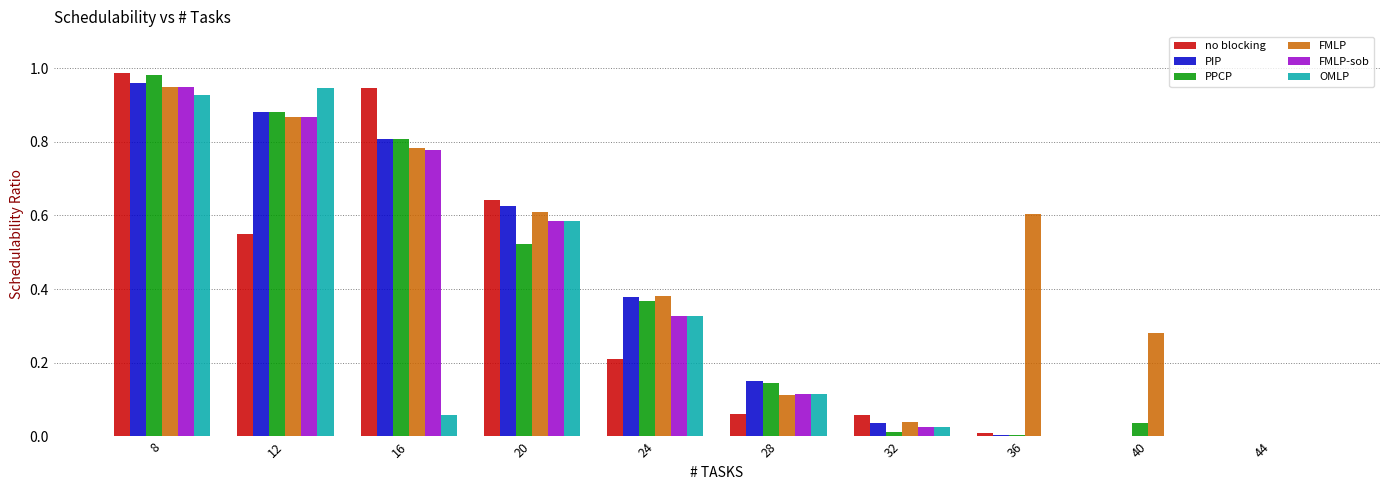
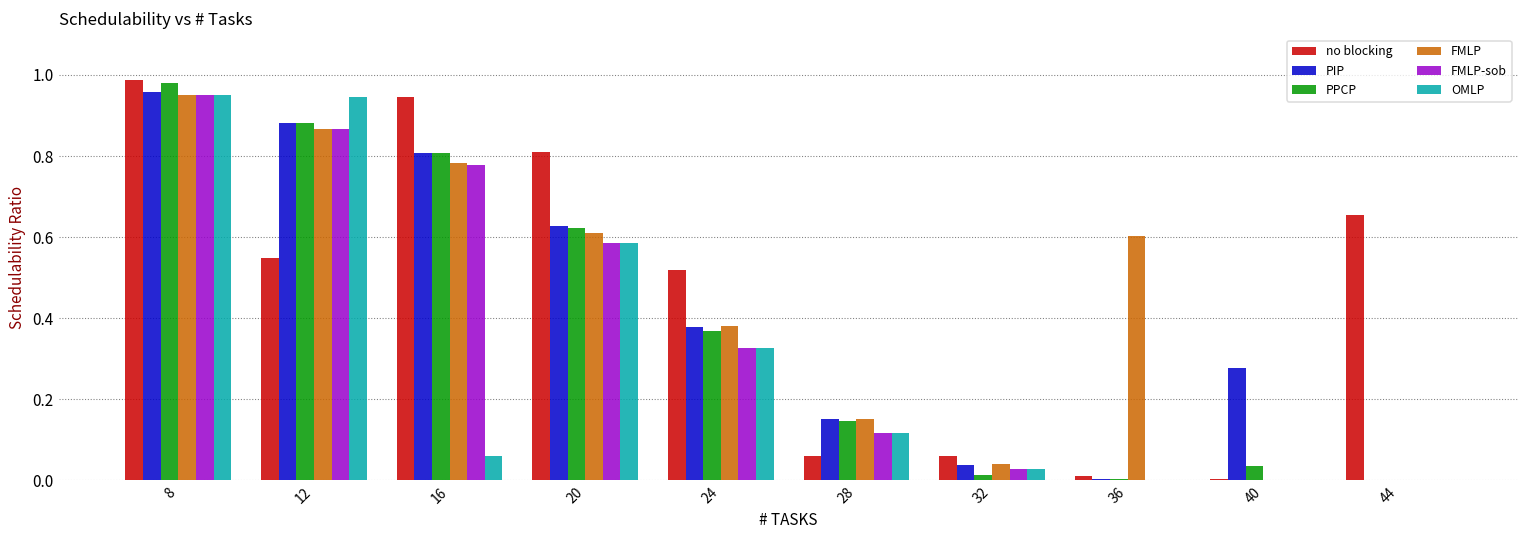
  {
    "no blocking": {
      "8": 0.99,
      "12": 0.55,
      "16": 0.95,
-     "20": 0.64,
-     "24": 0.21,
+     "20": 0.81,
+     "24": 0.52,
      "28": 0.06,
      "32": 0.06,
      "36": 0.01,
-     "44": 0.00
+     "44": 0.65
    },
    "PIP": {
      "8": 0.96,
      "12": 0.88,
      "16": 0.81,
      "20": 0.63,
      "24": 0.38,
      "28": 0.15,
      "32": 0.04,
-     "40": 0.00,
+     "40": 0.28,
      "44": 0.00
    },
    "PPCP": {
      "8": 0.98,
      "12": 0.88,
      "16": 0.81,
-     "20": 0.52,
+     "20": 0.62,
      "24": 0.37,
      "28": 0.15,
      "32": 0.01,
      "40": 0.04,
      "44": 0.00
    },
    "FMLP": {
      "8": 0.95,
      "12": 0.87,
      "16": 0.78,
      "20": 0.61,
      "24": 0.38,
-     "28": 0.11,
+     "28": 0.15,
      "32": 0.04,
      "36": 0.60,
-     "40": 0.28,
+     "40": 0.00,
      "44": 0.00
    },
    "FMLP-sob": {
      "8": 0.95,
      "12": 0.87,
      "16": 0.78,
      "20": 0.59,
      "24": 0.33,
      "28": 0.12,
      "32": 0.03,
      "40": 0.00,
      "44": 0.00
    },
    "OMLP": {
-     "8": 0.93,
+     "8": 0.95,
      "12": 0.95,
      "16": 0.06,
      "20": 0.59,
      "24": 0.33,
      "28": 0.12,
      "32": 0.03,
      "40": 0.00,
      "44": 0.00
    }
  }
